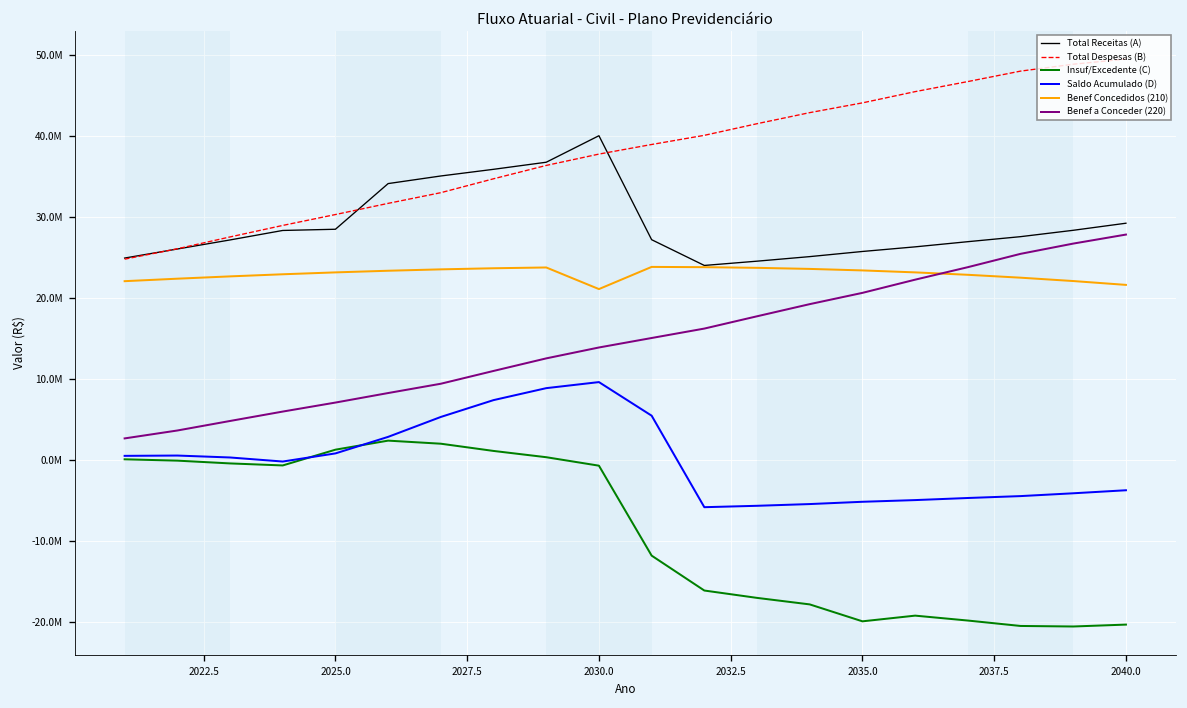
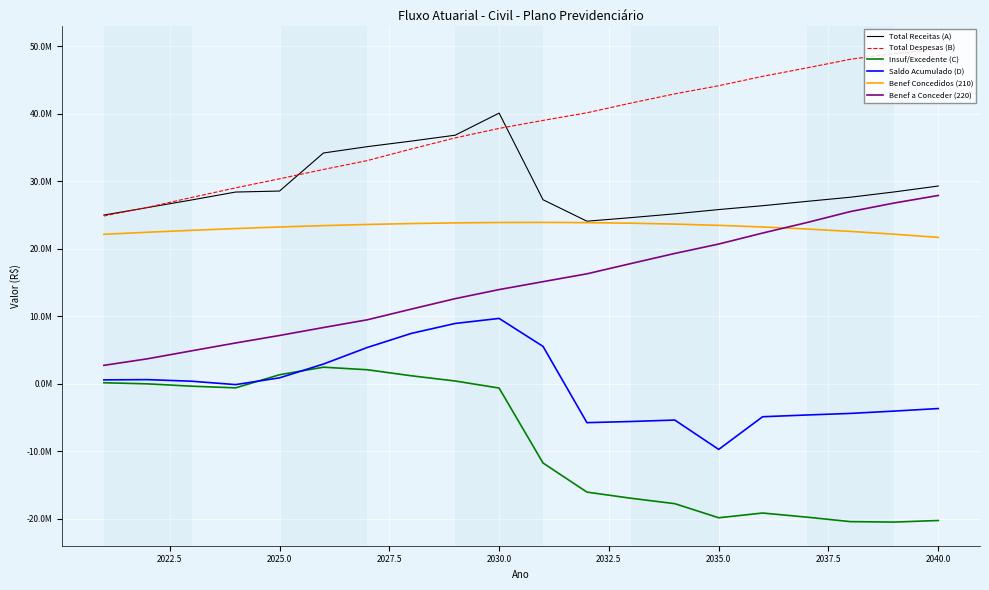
  {
    "Total Receitas (A)": {
      "2025.0": 29000000,
      "2030.0": 40000000,
      "2035.0": 26000000,
      "2040.0": 29000000
    },
    "Total Despesas (B)": {
      "2025.0": 30000000,
      "2030.0": 38000000,
      "2035.0": 44000000
    },
    "Insuf/Excedente (C)": {
      "2025.0": 1000000,
      "2030.0": -1000000,
      "2035.0": -20000000,
      "2040.0": -20000000
    },
    "Saldo Acumulado (D)": {
      "2025.0": 1000000,
      "2030.0": 10000000,
-     "2035.0": -5000000,
+     "2035.0": -10000000,
      "2040.0": -4000000
    },
    "Benef Concedidos (210)": {
      "2025.0": 23000000,
-     "2030.0": 21000000,
+     "2030.0": 24000000,
      "2035.0": 23000000,
      "2040.0": 22000000
    },
    "Benef a Conceder (220)": {
      "2025.0": 7000000,
      "2030.0": 14000000,
      "2035.0": 21000000,
      "2040.0": 28000000
    }
  }
